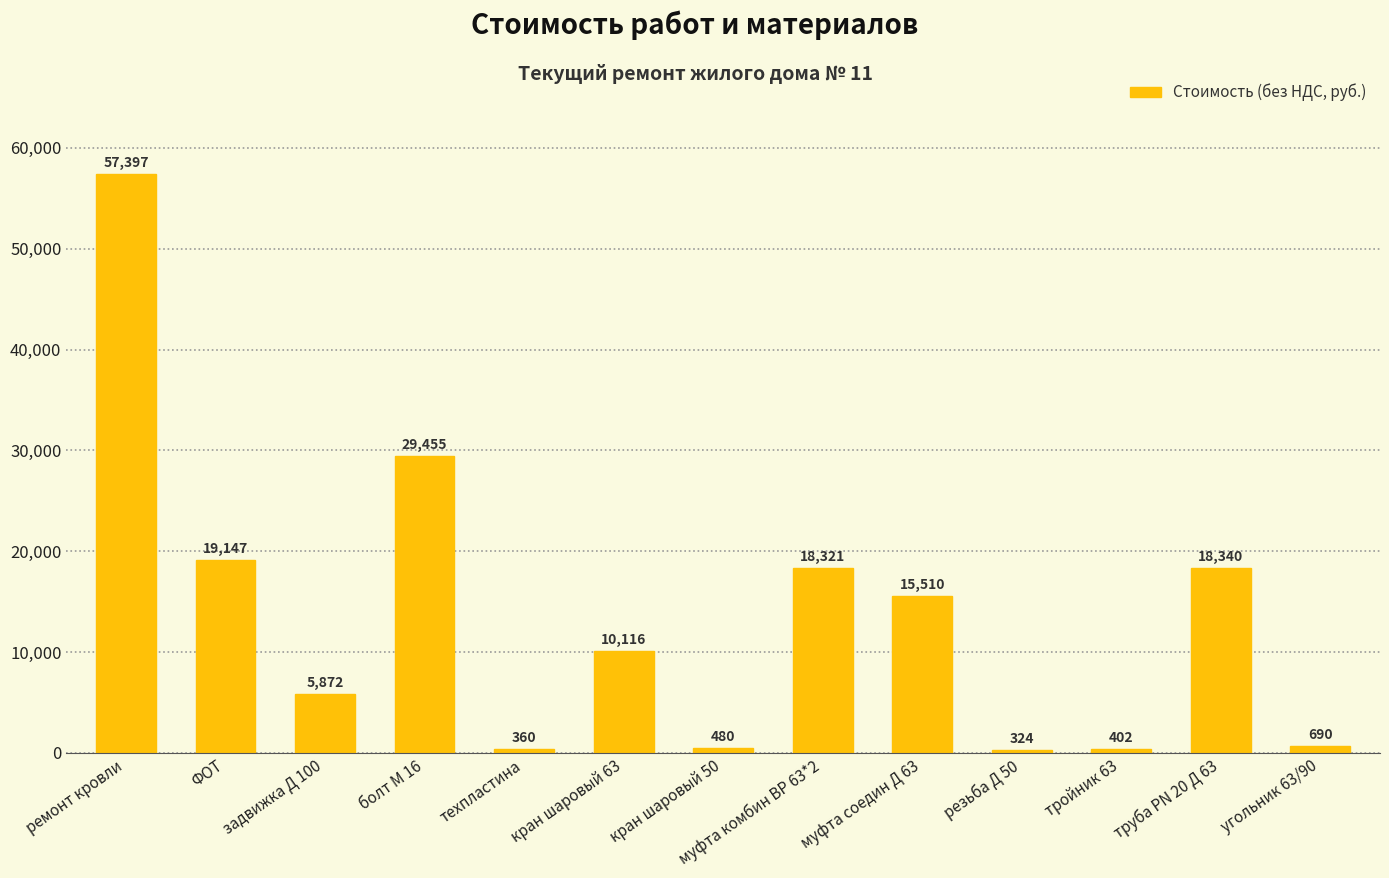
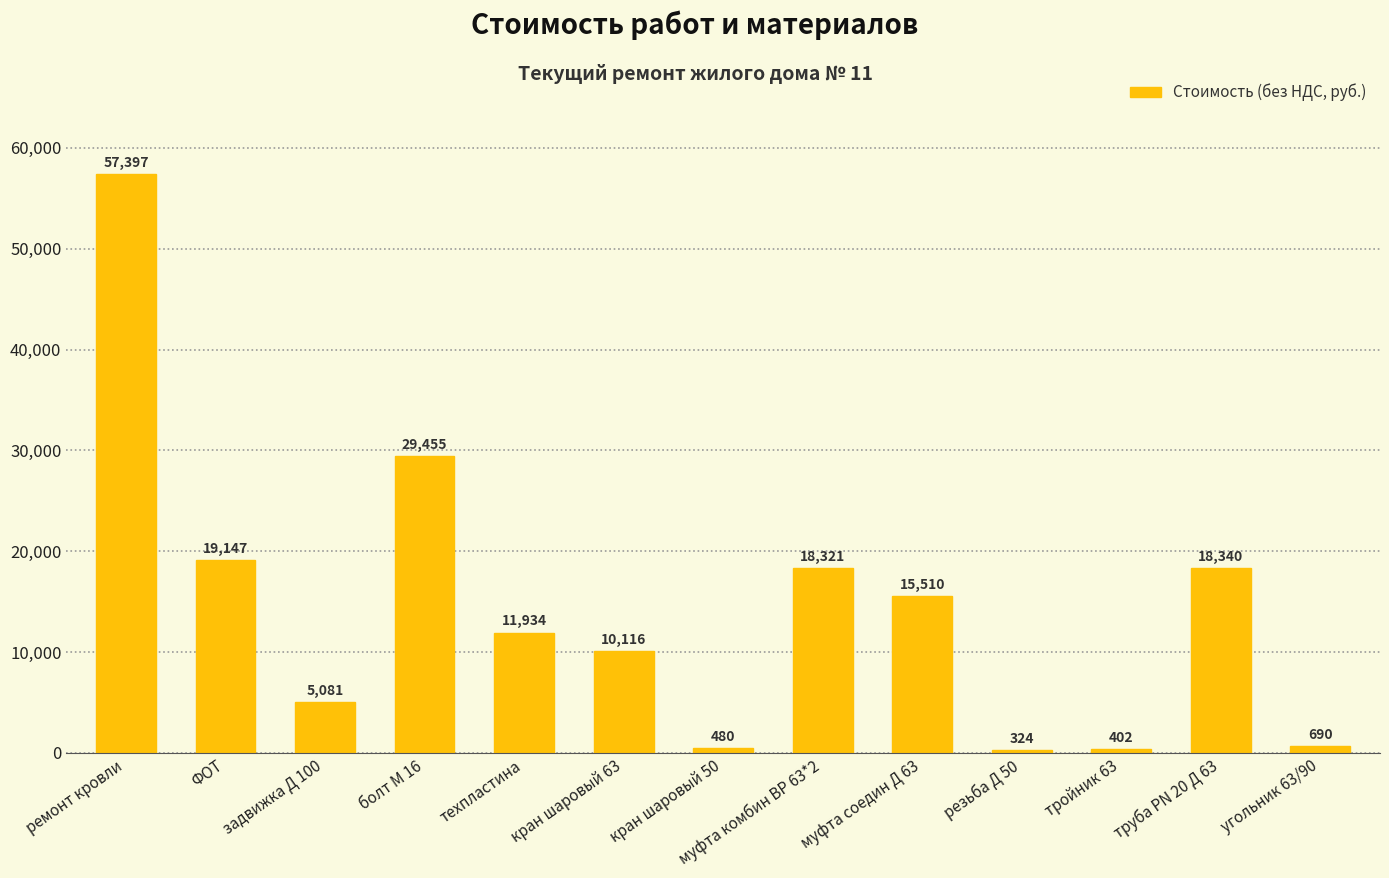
  {
    "ремонт кровли": "57,397",
    "ФОТ": "19,147",
-   "задвижка Д 100": "5,872",
+   "задвижка Д 100": "5,081",
    "болт М 16": "29,455",
-   "техпластина": "360",
+   "техпластина": "11,934",
    "кран шаровый 63": "10,116",
    "кран шаровый 50": "480",
    "муфта комбин ВР 63*2": "18,321",
    "муфта соедин Д 63": "15,510",
    "резьба Д 50": "324",
    "тройник 63": "402",
    "труба PN 20 Д 63": "18,340",
    "угольник 63/90": "690"
  }
